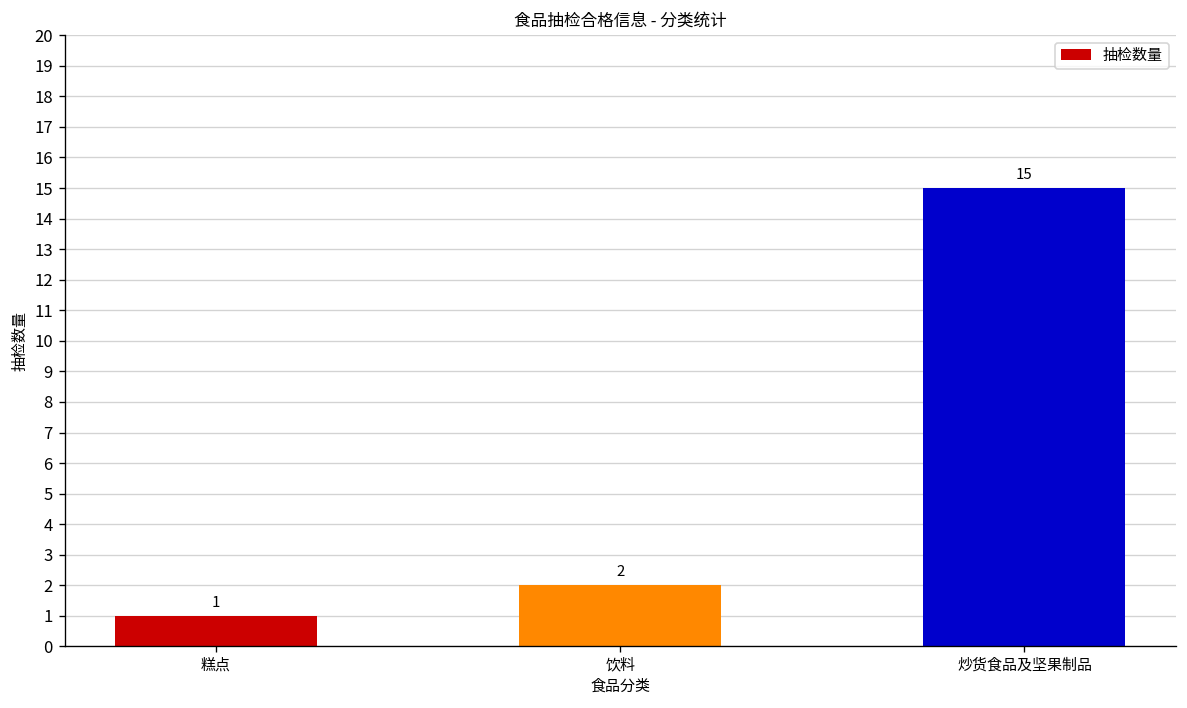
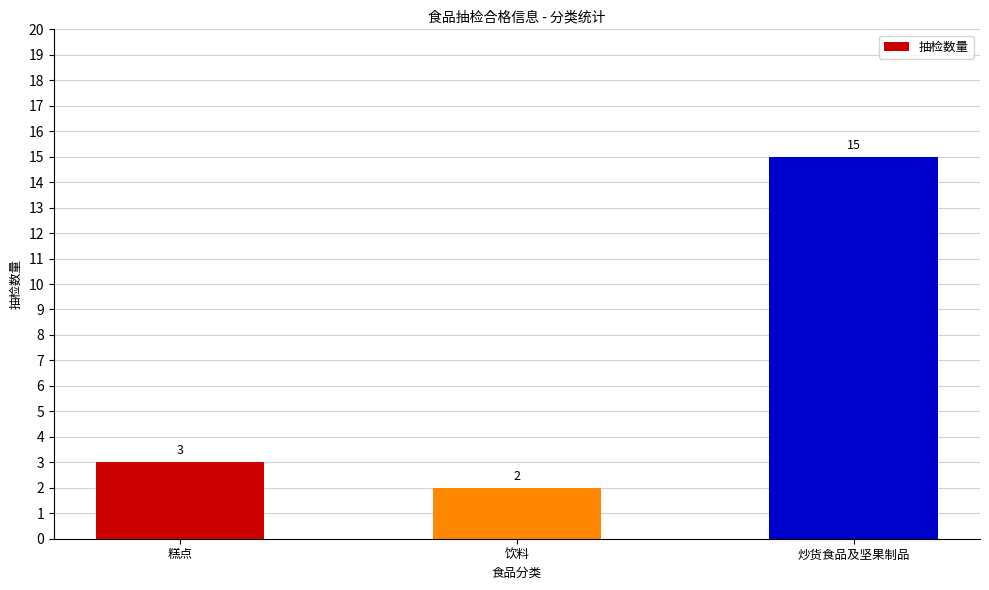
  {
-   "糕点": 1,
+   "糕点": 3,
    "饮料": 2,
    "炒货食品及坚果制品": 15
  }
